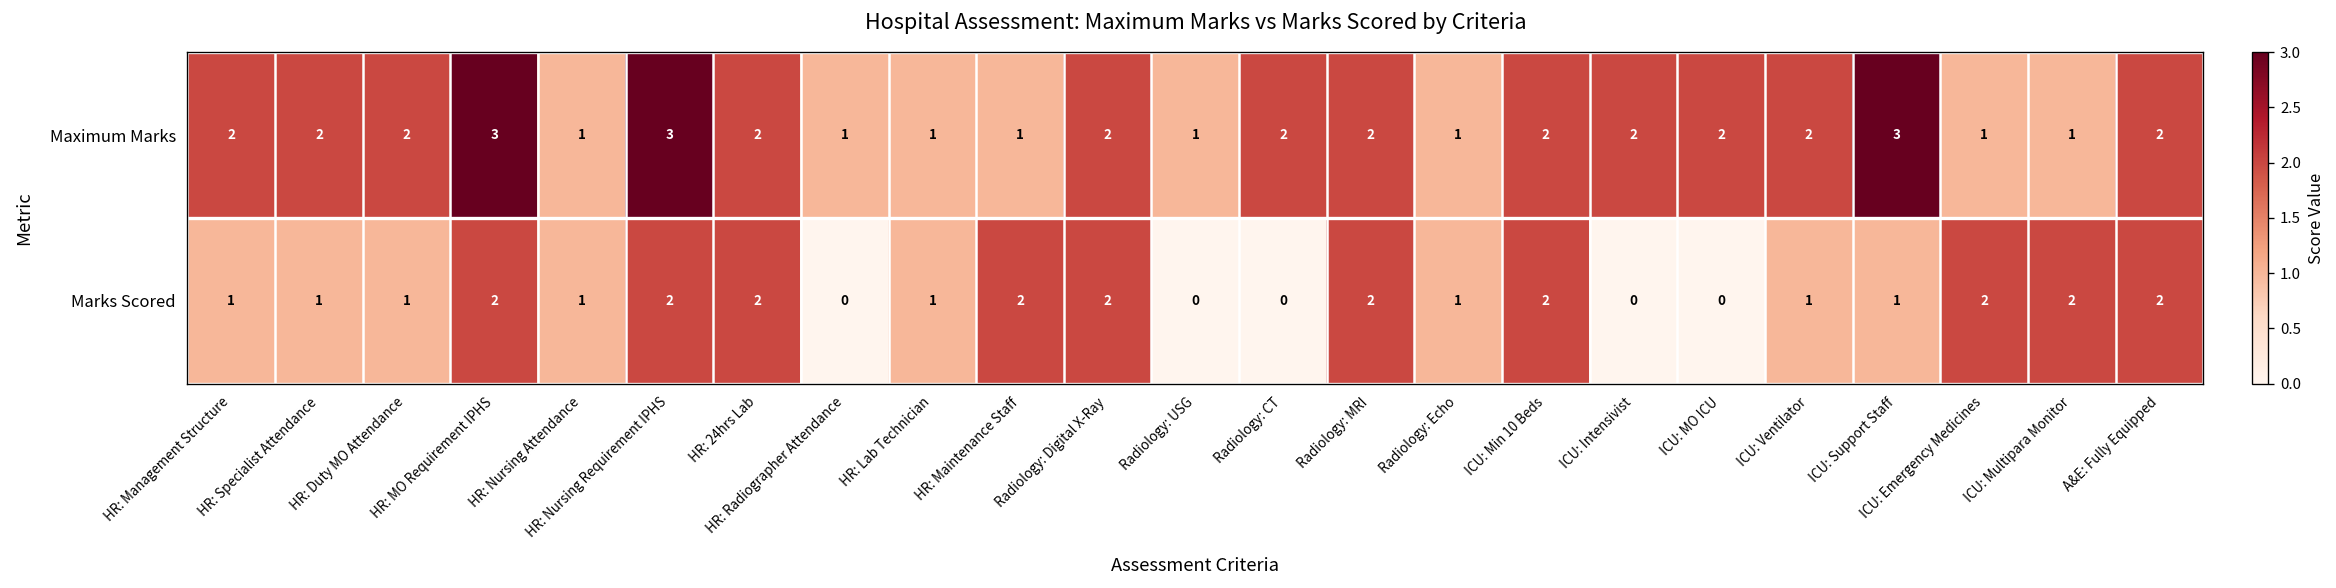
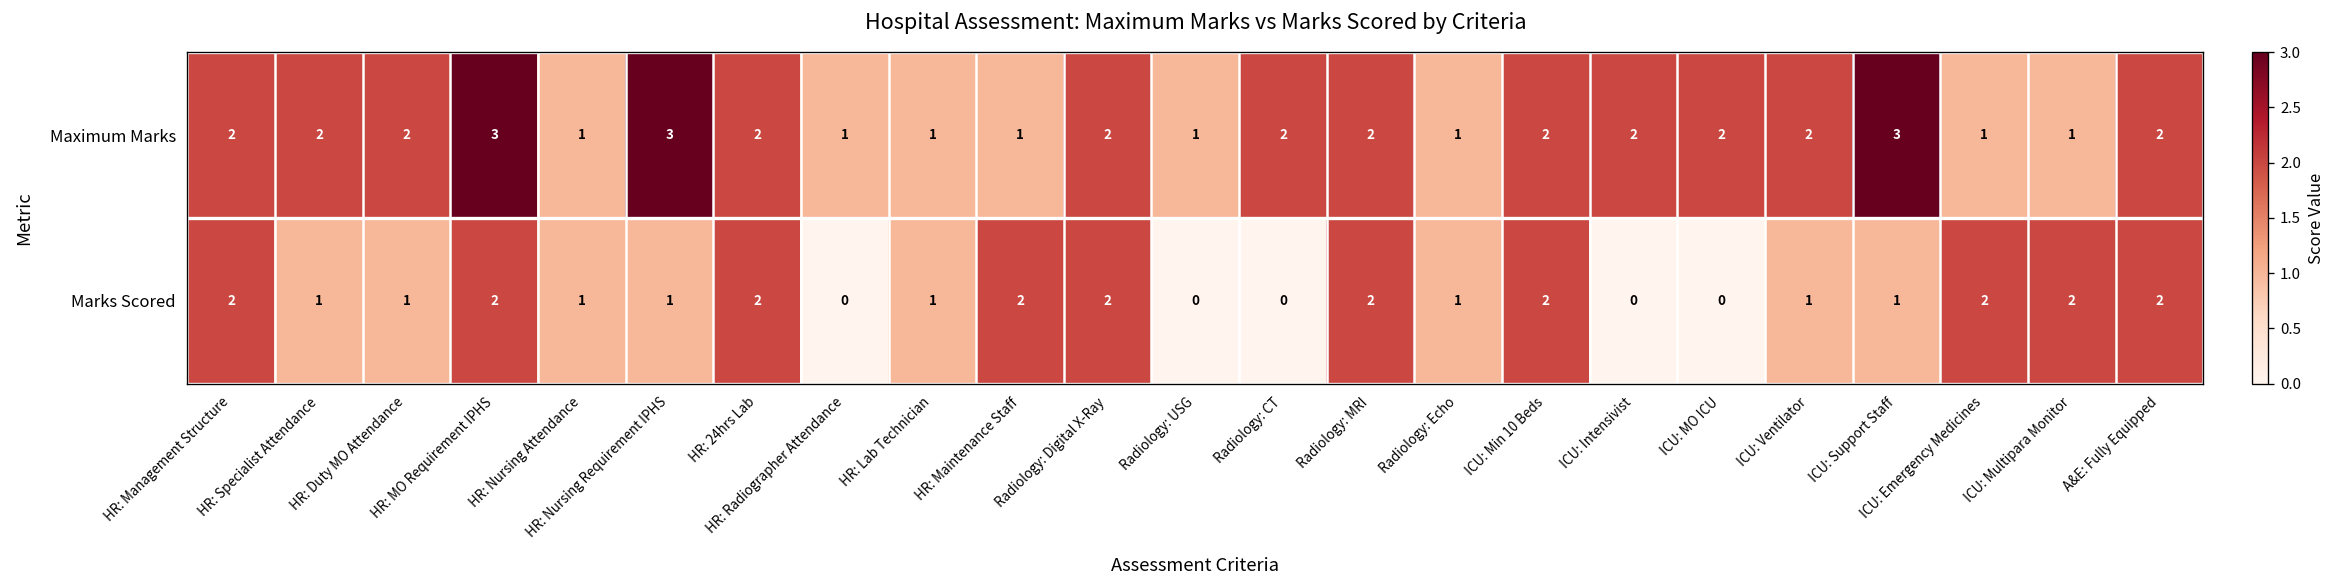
  {
    "Maximum Marks": {
      "HR: Management Structure": 2,
      "HR: Specialist Attendance": 2,
      "HR: Duty MO Attendance": 2,
      "HR: MO Requirement IPHS": 3,
      "HR: Nursing Attendance": 1,
      "HR: Nursing Requirement IPHS": 3,
      "HR: 24hrs Lab": 2,
      "HR: Radiographer Attendance": 1,
      "HR: Lab Technician": 1,
      "HR: Maintenance Staff": 1,
      "Radiology: Digital X-Ray": 2,
      "Radiology: USG": 1,
      "Radiology: CT": 2,
      "Radiology: MRI": 2,
      "Radiology: Echo": 1,
      "ICU: Min 10 Beds": 2,
      "ICU: Intensivist": 2,
      "ICU: MO ICU": 2,
      "ICU: Ventilator": 2,
      "ICU: Support Staff": 3,
      "ICU: Emergency Medicines": 1,
      "ICU: Multipara Monitor": 1,
      "A&E: Fully Equipped": 2
    },
    "Marks Scored": {
-     "HR: Management Structure": 1,
+     "HR: Management Structure": 2,
      "HR: Specialist Attendance": 1,
      "HR: Duty MO Attendance": 1,
      "HR: MO Requirement IPHS": 2,
      "HR: Nursing Attendance": 1,
-     "HR: Nursing Requirement IPHS": 2,
+     "HR: Nursing Requirement IPHS": 1,
      "HR: 24hrs Lab": 2,
      "HR: Radiographer Attendance": 0,
      "HR: Lab Technician": 1,
      "HR: Maintenance Staff": 2,
      "Radiology: Digital X-Ray": 2,
      "Radiology: USG": 0,
      "Radiology: CT": 0,
      "Radiology: MRI": 2,
      "Radiology: Echo": 1,
      "ICU: Min 10 Beds": 2,
      "ICU: Intensivist": 0,
      "ICU: MO ICU": 0,
      "ICU: Ventilator": 1,
      "ICU: Support Staff": 1,
      "ICU: Emergency Medicines": 2,
      "ICU: Multipara Monitor": 2,
      "A&E: Fully Equipped": 2
    }
  }
